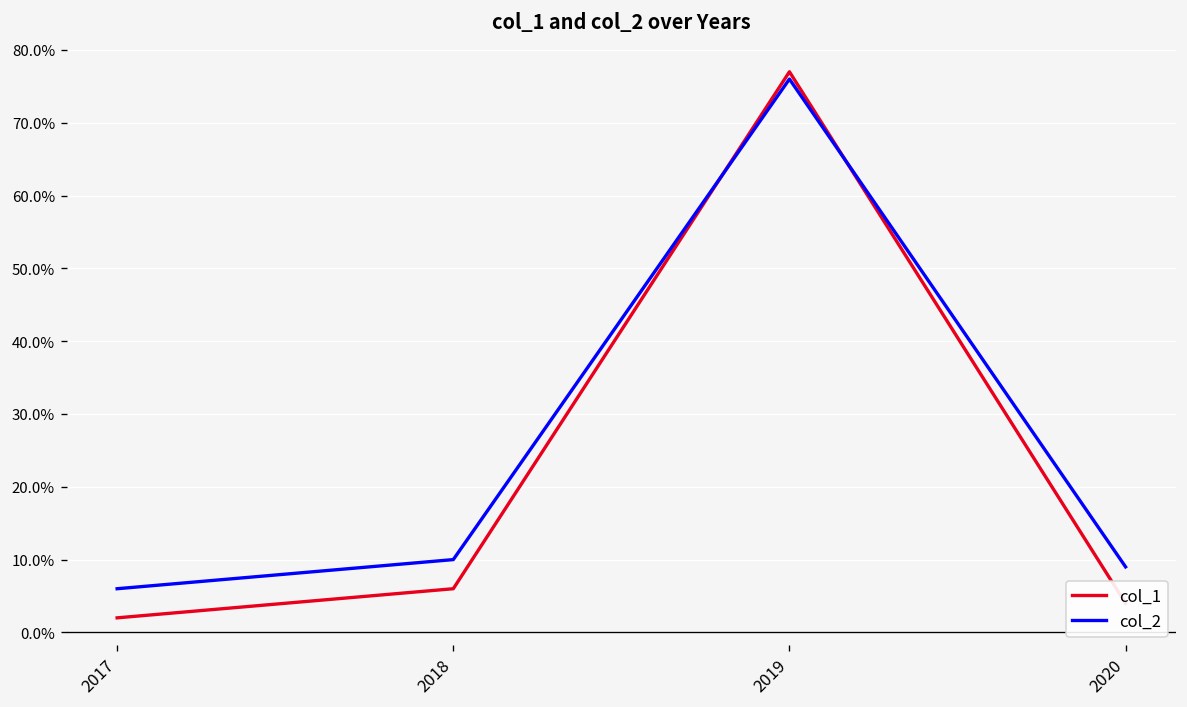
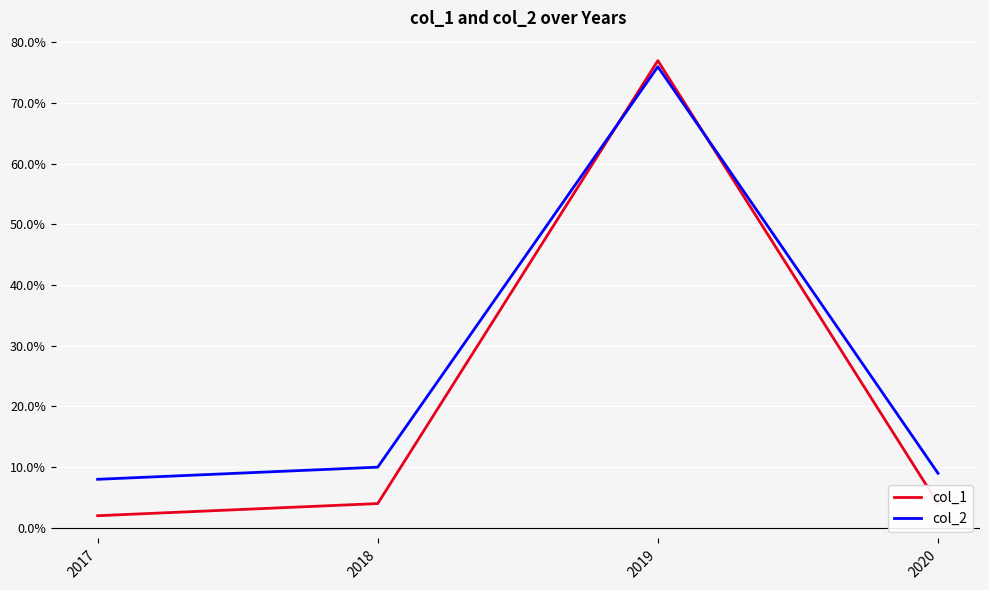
  {
    "col_1": {
      "2017": "2%",
-     "2018": "6%",
+     "2018": "4%",
      "2019": "77%"
    },
    "col_2": {
-     "2017": "6%",
+     "2017": "8%",
      "2018": "10%",
      "2019": "76%",
      "2020": "9%"
    }
  }
